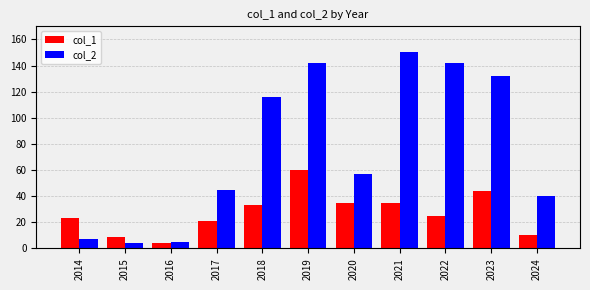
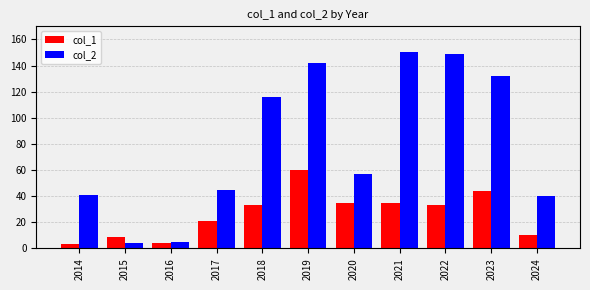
  {
    "col_1": {
-     "2014": 23,
+     "2014": 3,
      "2015": 9,
      "2016": 4,
      "2017": 21,
      "2018": 33,
      "2019": 60,
      "2020": 35,
      "2021": 35,
-     "2022": 25,
+     "2022": 33,
      "2023": 44,
      "2024": 10
    },
    "col_2": {
-     "2014": 7,
+     "2014": 41,
      "2015": 4,
      "2016": 5,
      "2017": 45,
      "2018": 116,
      "2019": 142,
      "2020": 57,
      "2021": 150,
-     "2022": 142,
+     "2022": 149,
      "2023": 132,
      "2024": 40
    }
  }
